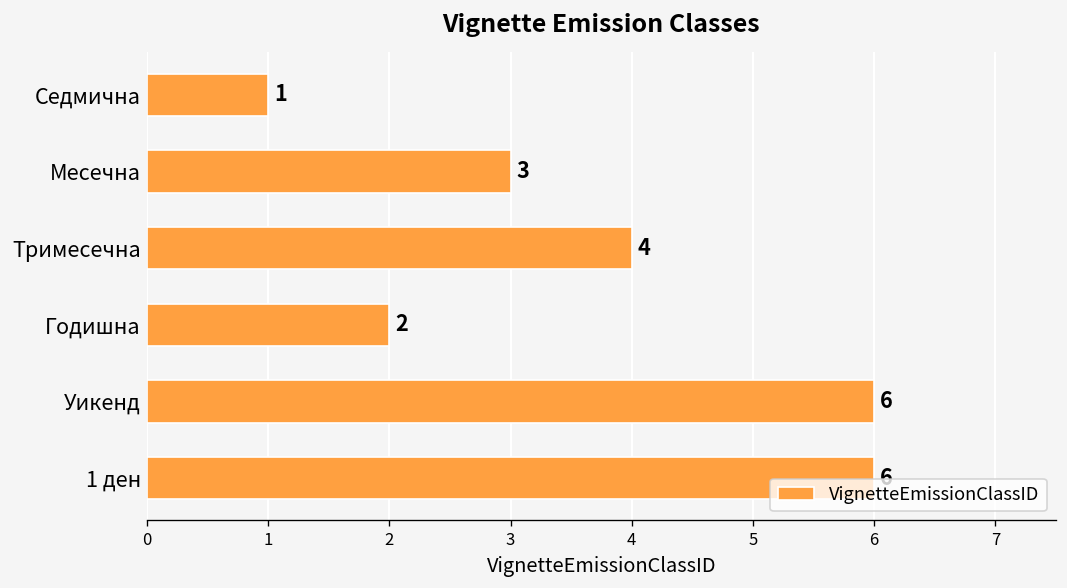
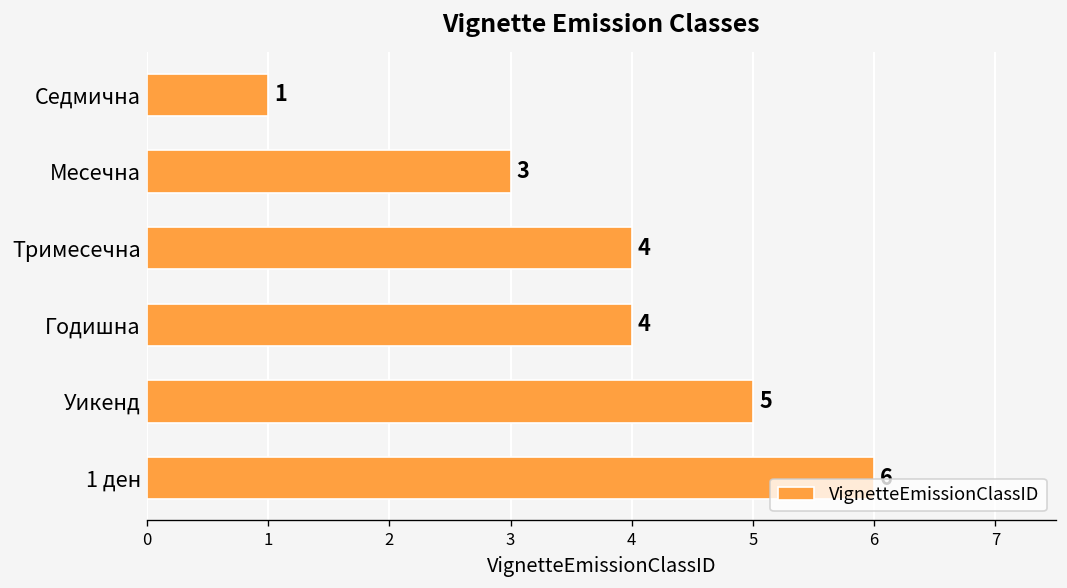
  {
    "Седмична": 1,
    "Месечна": 3,
    "Тримесечна": 4,
-   "Годишна": 2,
-   "Уикенд": 6
+   "Годишна": 4,
+   "Уикенд": 5
  }
